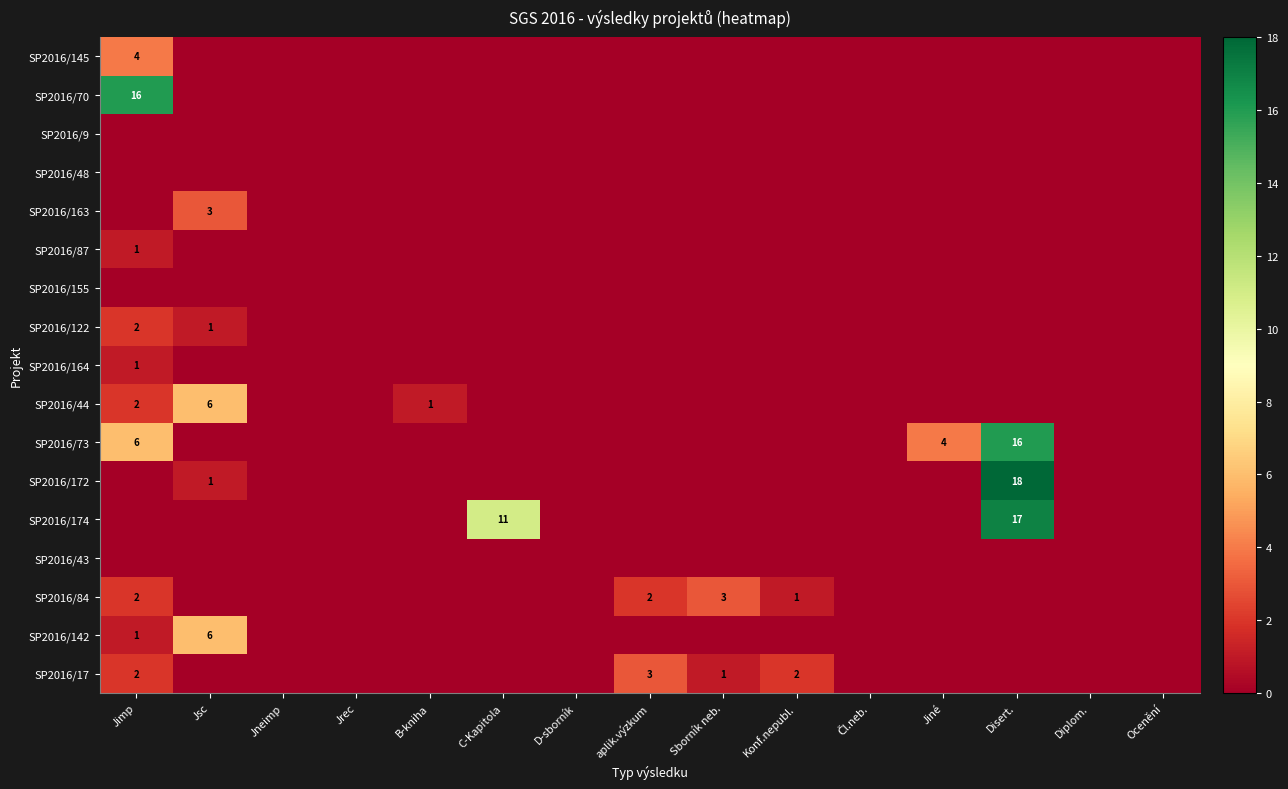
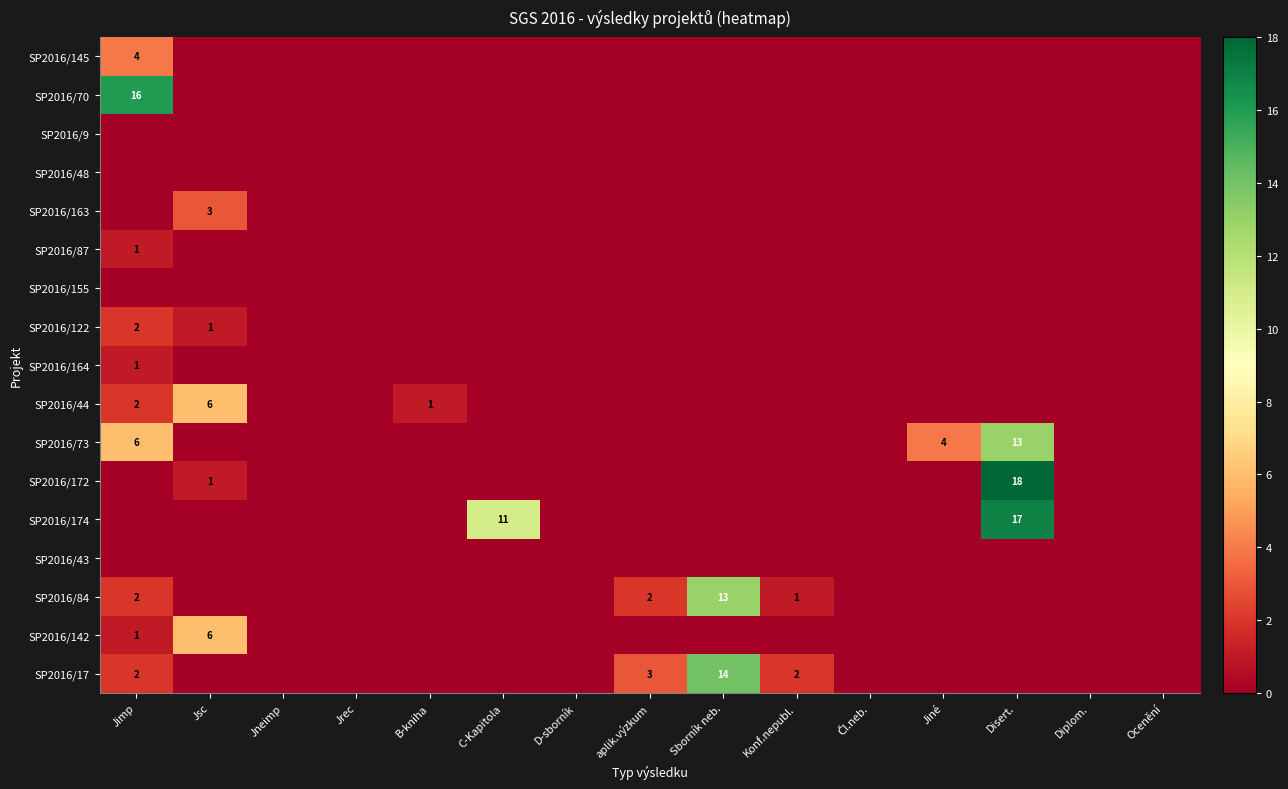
  {
    "SP2016/145": {
      "Jimp": 4
    },
    "SP2016/70": {
      "Jimp": 16
    },
    "SP2016/163": {
      "Jsc": 3
    },
    "SP2016/87": {
      "Jimp": 1
    },
    "SP2016/122": {
      "Jimp": 2,
      "Jsc": 1
    },
    "SP2016/164": {
      "Jimp": 1
    },
    "SP2016/44": {
      "Jimp": 2,
      "Jsc": 6,
      "B-kniha": 1
    },
    "SP2016/73": {
      "Jimp": 6,
      "Jiné": 4,
-     "Disert.": 16
+     "Disert.": 13
    },
    "SP2016/172": {
      "Jsc": 1,
      "Disert.": 18
    },
    "SP2016/174": {
      "C-Kapitola": 11,
      "Disert.": 17
    },
    "SP2016/84": {
      "Jimp": 2,
      "aplik.výzkum": 2,
-     "Sborník neb.": 3,
+     "Sborník neb.": 13,
      "Konf.nepubl.": 1
    },
    "SP2016/142": {
      "Jimp": 1,
      "Jsc": 6
    },
    "SP2016/17": {
      "Jimp": 2,
      "aplik.výzkum": 3,
-     "Sborník neb.": 1,
+     "Sborník neb.": 14,
      "Konf.nepubl.": 2
    }
  }
